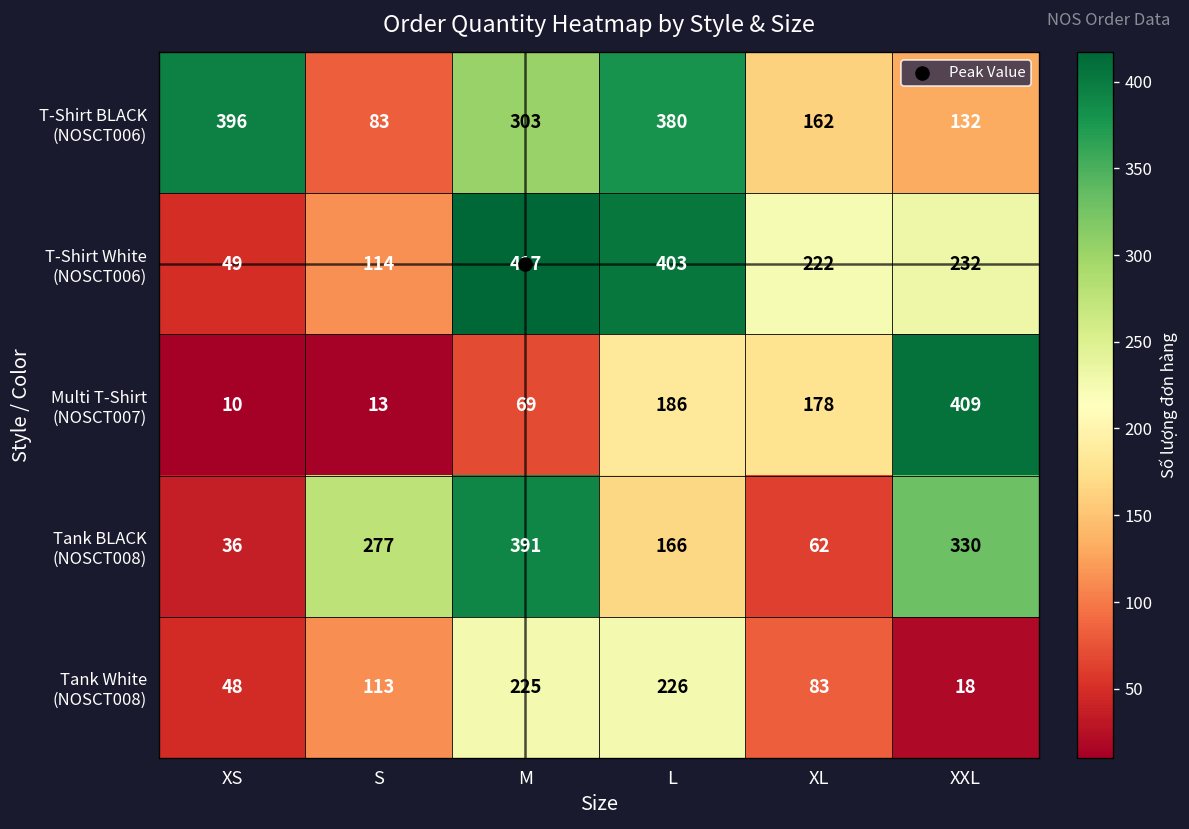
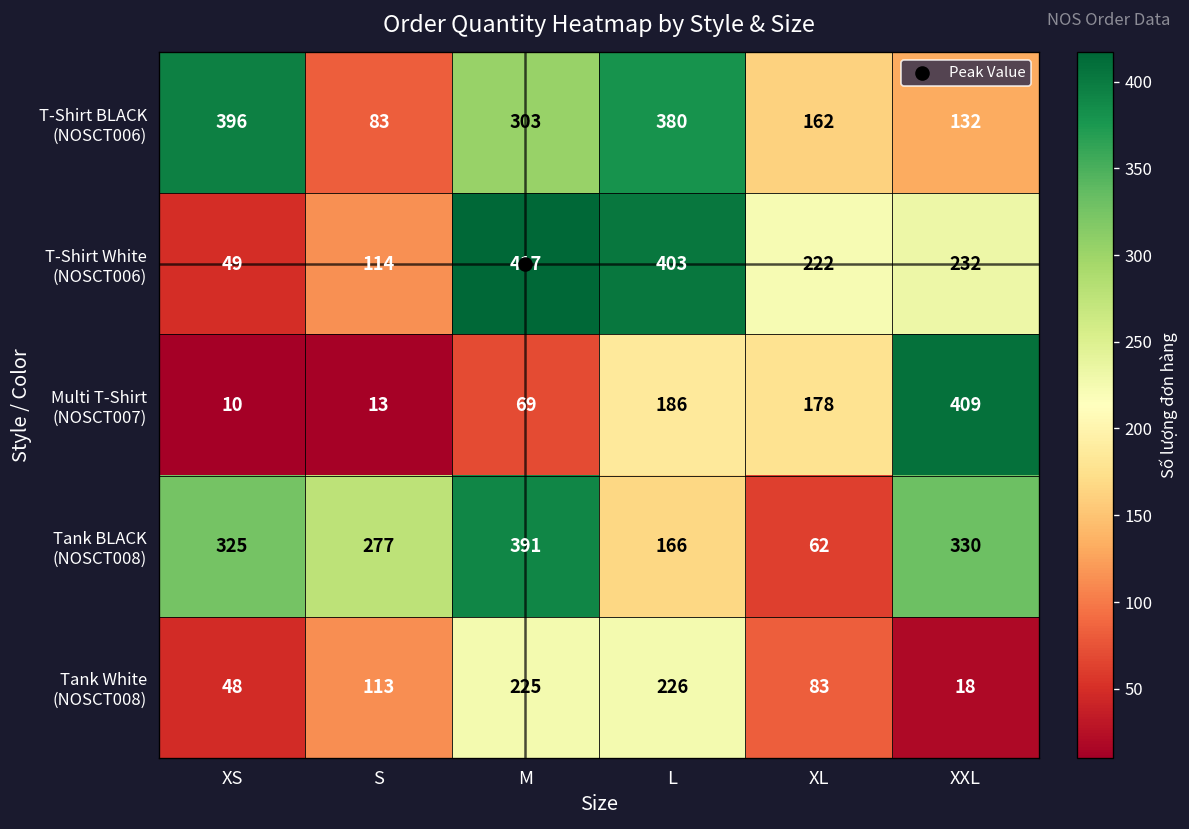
  {
    "T-Shirt BLACK (NOSCT006)": {
      "XS": 396,
      "S": 83,
      "M": 303,
      "L": 380,
      "XL": 162,
      "XXL": 132
    },
    "T-Shirt White (NOSCT006)": {
      "XS": 49,
      "S": 114,
      "L": 403,
      "XL": 222,
      "XXL": 232
    },
    "Multi T-Shirt (NOSCT007)": {
      "XS": 10,
      "S": 13,
      "M": 69,
      "L": 186,
      "XL": 178,
      "XXL": 409
    },
    "Tank BLACK (NOSCT008)": {
-     "XS": 36,
+     "XS": 325,
      "S": 277,
      "M": 391,
      "L": 166,
      "XL": 62,
      "XXL": 330
    },
    "Tank White (NOSCT008)": {
      "XS": 48,
      "S": 113,
      "M": 225,
      "L": 226,
      "XL": 83,
      "XXL": 18
    }
  }
